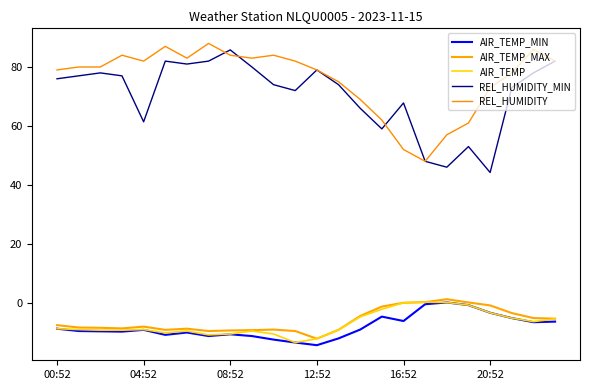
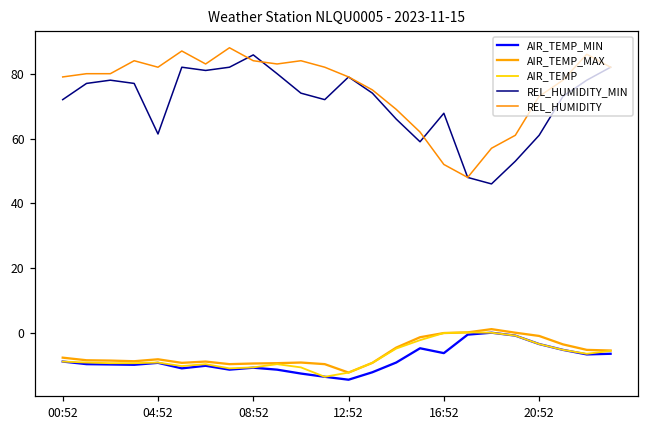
  {
    "AIR_TEMP_MIN": {
      "12:52": -14,
      "16:52": -6
    },
    "REL_HUMIDITY_MIN": {
-     "00:52": 76,
+     "00:52": 72,
      "04:52": 61,
      "08:52": 86,
      "16:52": 68,
-     "20:52": 44
+     "20:52": 61
    }
  }
